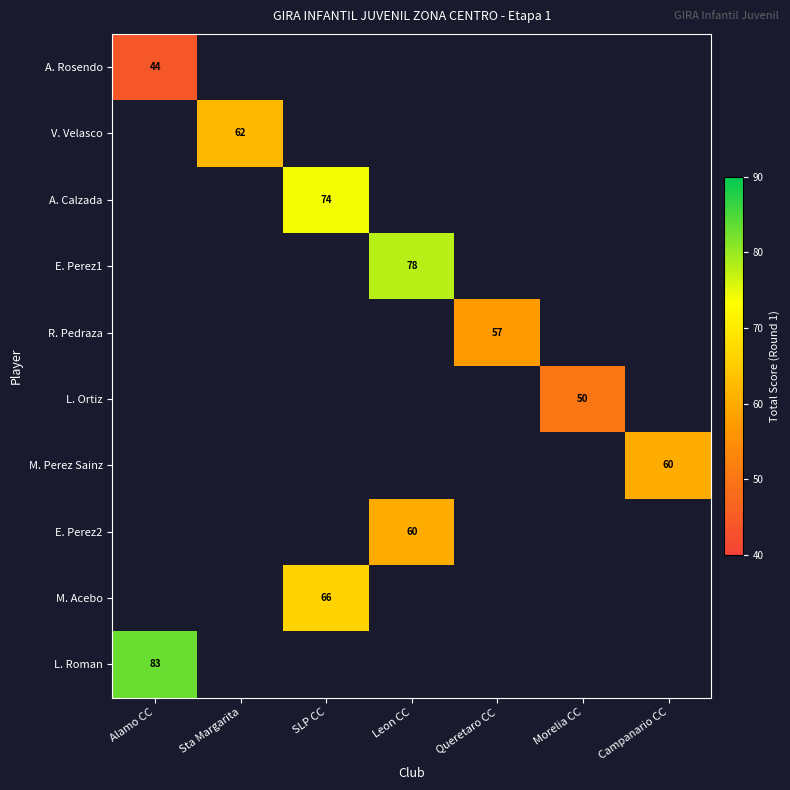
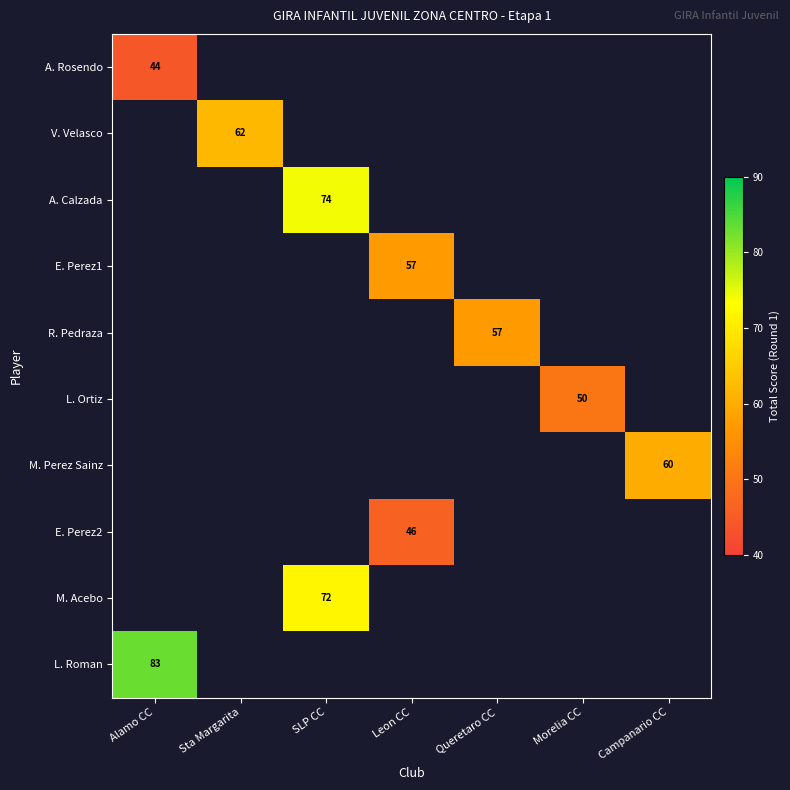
  {
    "A. Rosendo": {
      "Alamo CC": 44
    },
    "V. Velasco": {
      "Sta Margarita": 62
    },
    "A. Calzada": {
      "SLP CC": 74
    },
    "E. Perez1": {
-     "Leon CC": 78
+     "Leon CC": 57
    },
    "R. Pedraza": {
      "Queretaro CC": 57
    },
    "L. Ortiz": {
      "Morelia CC": 50
    },
    "M. Perez Sainz": {
      "Campanario CC": 60
    },
    "E. Perez2": {
-     "Leon CC": 60
+     "Leon CC": 46
    },
    "M. Acebo": {
-     "SLP CC": 66
+     "SLP CC": 72
    },
    "L. Roman": {
      "Alamo CC": 83
    }
  }
